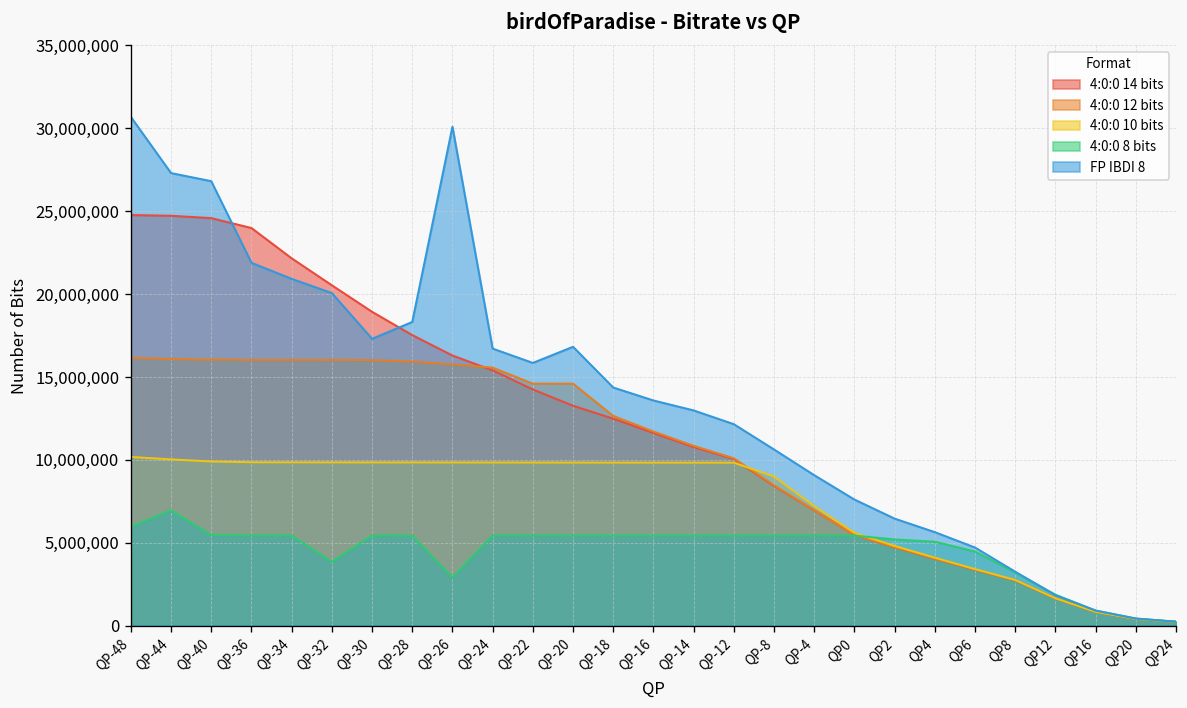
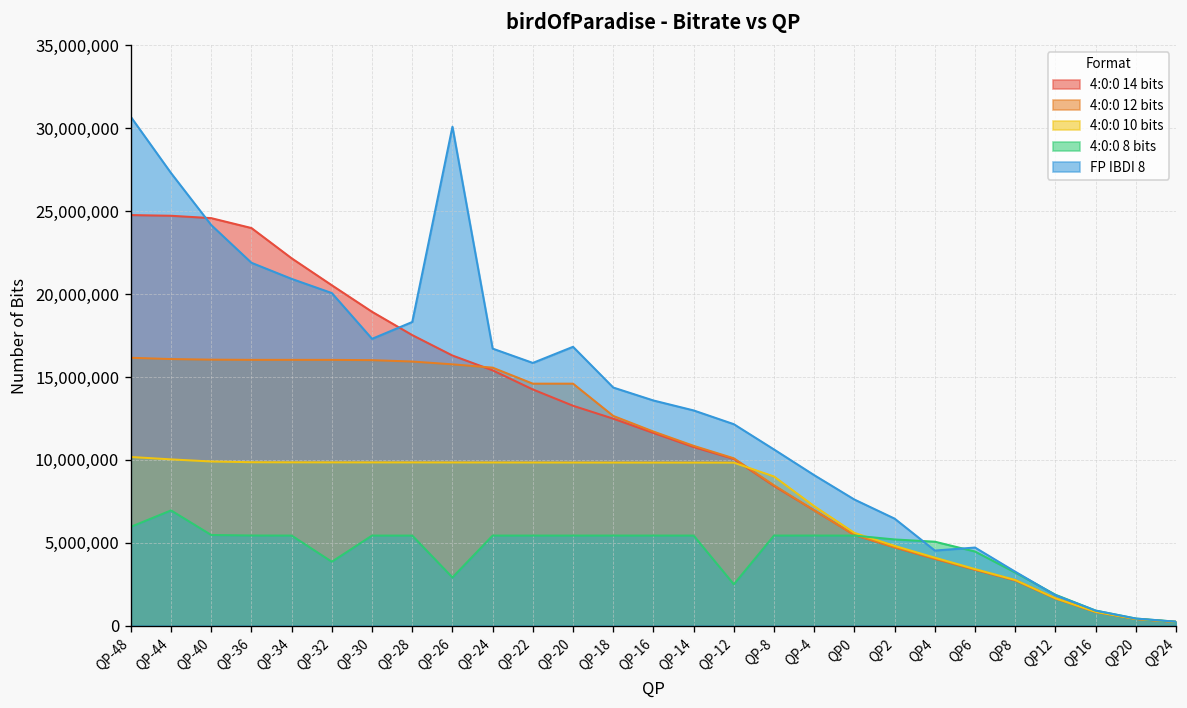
  {
    "4:0:0 8 bits": {
      "QP-48": "6,000,000",
      "QP-44": "7,000,000",
      "QP-40": "5,500,000",
      "QP-36": "5,400,000",
      "QP-34": "5,400,000",
      "QP-32": "3,900,000",
      "QP-30": "5,400,000",
      "QP-28": "5,400,000",
      "QP-26": "2,900,000",
      "QP-24": "5,400,000",
      "QP-22": "5,400,000",
      "QP-20": "5,400,000",
      "QP-18": "5,400,000",
      "QP-16": "5,400,000",
      "QP-14": "5,400,000",
-     "QP-12": "5,400,000",
+     "QP-12": "2,500,000",
      "QP-8": "5,400,000",
      "QP-4": "5,400,000",
      "QP2": "5,200,000",
      "QP4": "5,100,000",
      "QP6": "4,500,000"
    },
    "FP IBDI 8": {
      "QP-48": "30,700,000",
      "QP-44": "27,300,000",
-     "QP-40": "26,800,000",
+     "QP-40": "24,200,000",
      "QP-36": "21,900,000",
      "QP-34": "20,900,000",
      "QP-32": "20,100,000",
      "QP-30": "17,300,000",
      "QP-28": "18,300,000",
      "QP-26": "30,100,000",
      "QP-24": "16,700,000",
      "QP-22": "15,900,000",
      "QP-20": "16,800,000",
      "QP-18": "14,400,000",
      "QP-16": "13,600,000",
      "QP-14": "13,000,000",
      "QP-12": "12,200,000",
      "QP-8": "10,600,000",
      "QP-4": "9,100,000",
      "QP0": "7,600,000",
      "QP2": "6,500,000",
-     "QP4": "5,600,000",
+     "QP4": "4,500,000",
      "QP6": "4,700,000"
    }
  }
